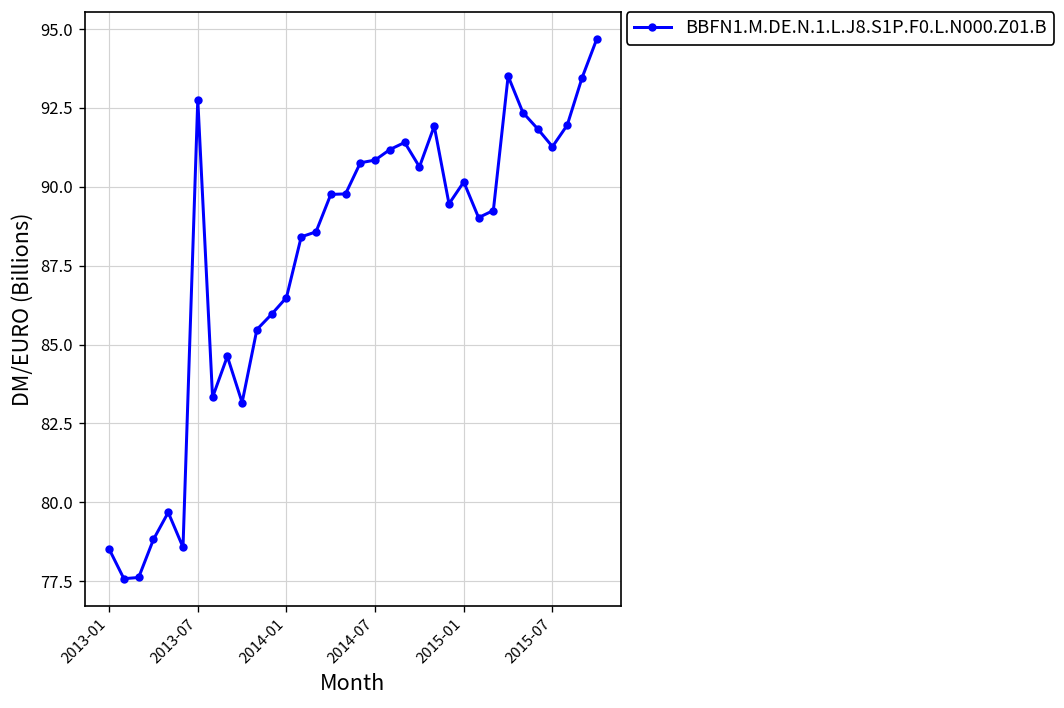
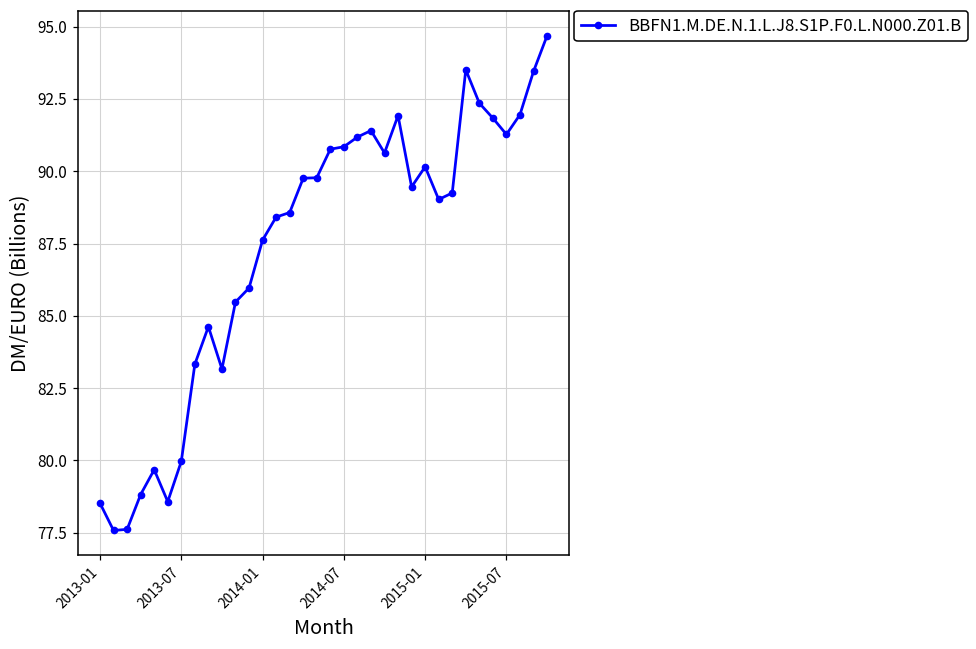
  {
    "2013-01": 78.5,
-   "2013-07": 92.8,
-   "2014-01": 86.5,
+   "2013-07": 80.0,
+   "2014-01": 87.6,
    "2014-07": 90.8,
    "2015-01": 90.2,
    "2015-07": 91.3
  }
